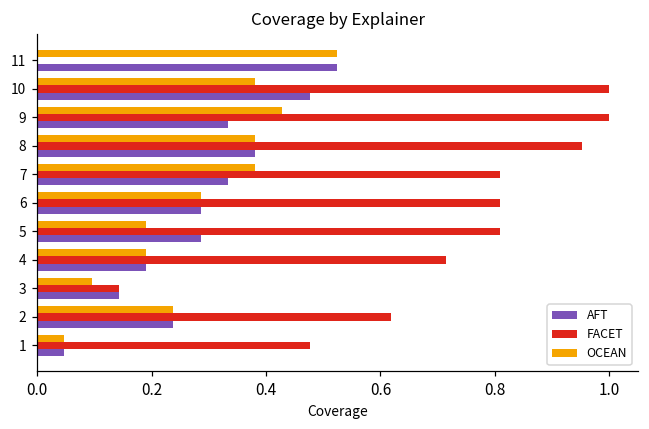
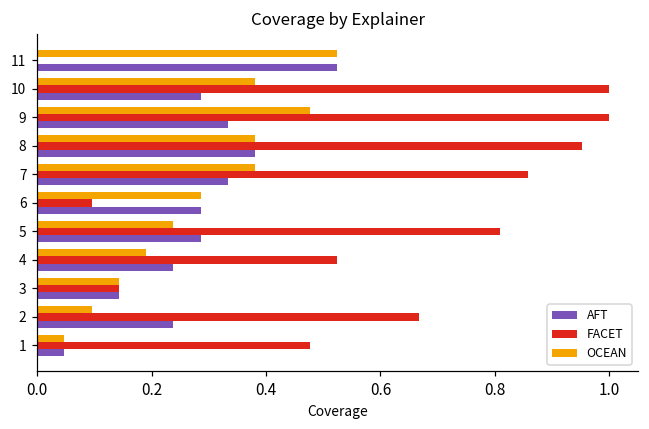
  {
    "AFT": {
      "11": 0.52,
-     "10": 0.48,
+     "10": 0.29,
      "9": 0.33,
      "8": 0.38,
      "7": 0.33,
      "6": 0.29,
      "5": 0.29,
-     "4": 0.19,
+     "4": 0.24,
      "3": 0.14,
      "2": 0.24,
      "1": 0.05
    },
    "FACET": {
      "11": 0.00,
      "10": 1.00,
      "9": 1.00,
      "8": 0.95,
-     "7": 0.81,
-     "6": 0.81,
+     "7": 0.86,
+     "6": 0.10,
      "5": 0.81,
-     "4": 0.71,
+     "4": 0.52,
      "3": 0.14,
-     "2": 0.62,
+     "2": 0.67,
      "1": 0.48
    },
    "OCEAN": {
      "11": 0.52,
      "10": 0.38,
-     "9": 0.43,
+     "9": 0.48,
      "8": 0.38,
      "7": 0.38,
      "6": 0.29,
-     "5": 0.19,
+     "5": 0.24,
      "4": 0.19,
-     "3": 0.10,
-     "2": 0.24,
+     "3": 0.14,
+     "2": 0.10,
      "1": 0.05
    }
  }
